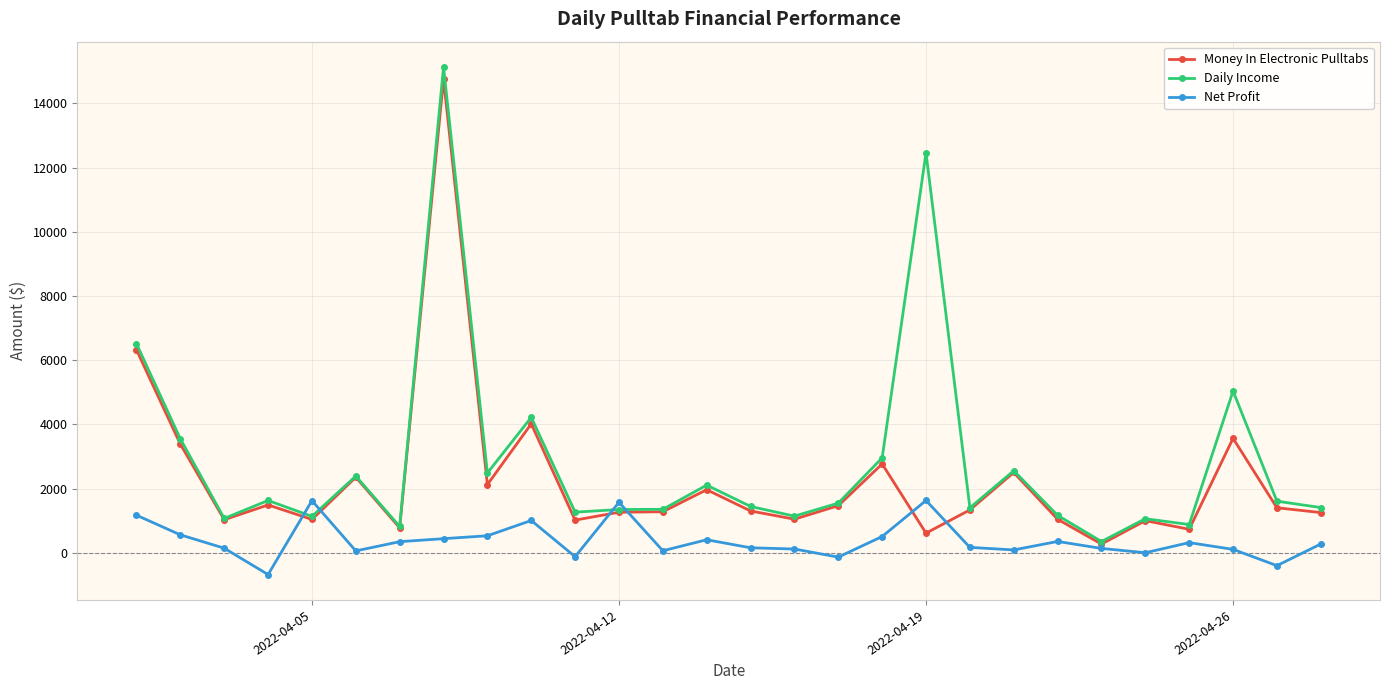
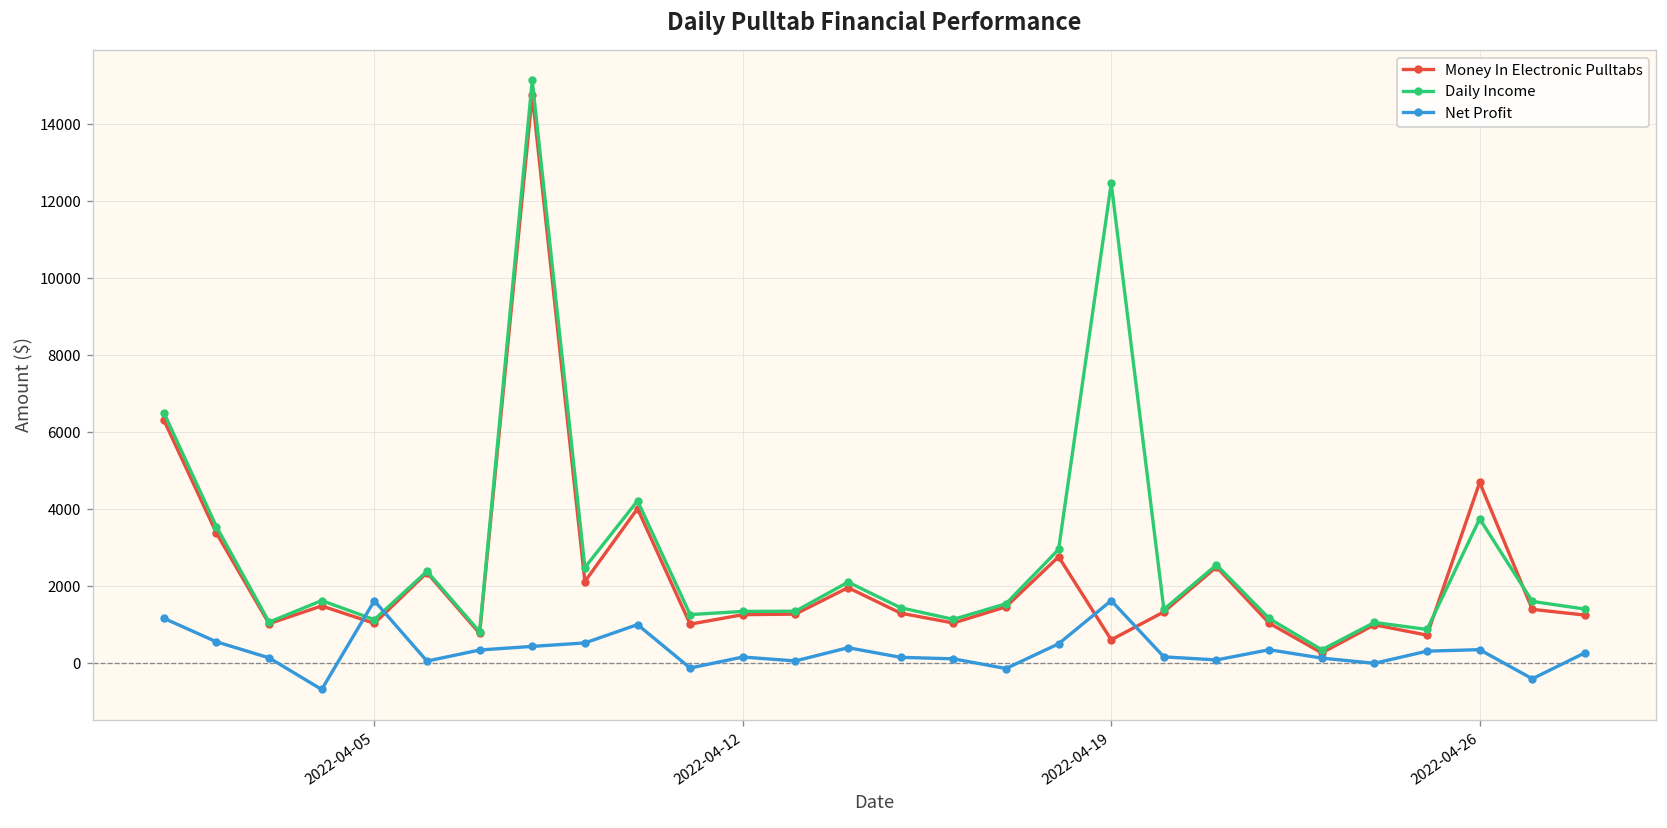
  {
    "Money In Electronic Pulltabs": {
      "2022-04-05": 1000,
      "2022-04-12": 1300,
      "2022-04-19": 600,
-     "2022-04-26": 3600
+     "2022-04-26": 4700
    },
    "Daily Income": {
      "2022-04-05": 1100,
      "2022-04-12": 1300,
      "2022-04-19": 12500,
-     "2022-04-26": 5000
+     "2022-04-26": 3800
    },
    "Net Profit": {
      "2022-04-05": 1600,
-     "2022-04-12": 1600,
+     "2022-04-12": 200,
      "2022-04-19": 1600,
-     "2022-04-26": 100
+     "2022-04-26": 400
    }
  }
